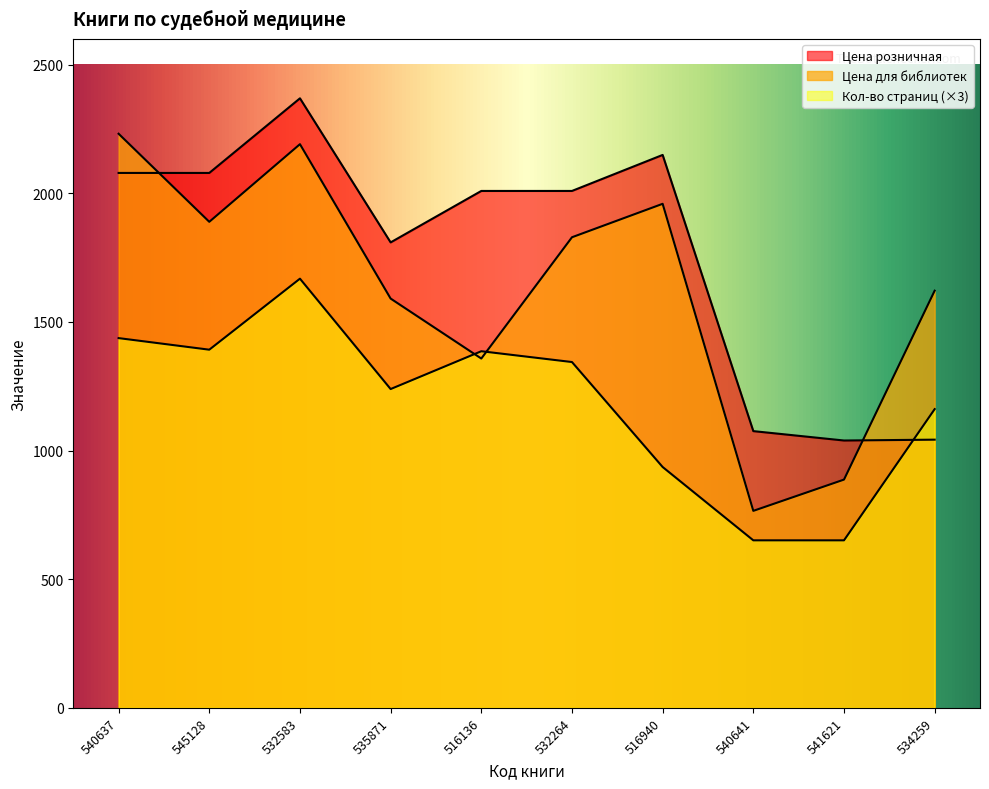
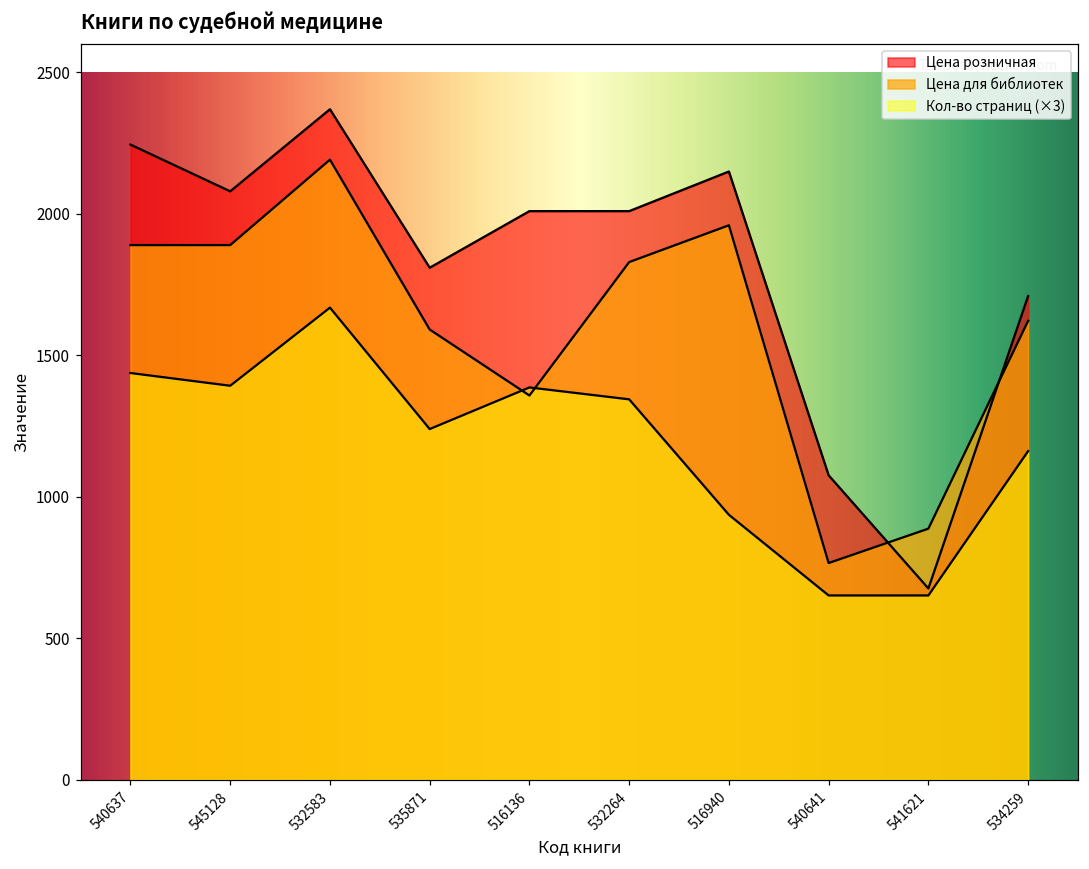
  {
    "Цена розничная": {
-     "540637": 2080,
+     "540637": 2240,
      "545128": 2080,
      "532583": 2370,
      "535871": 1810,
      "516136": 2010,
      "532264": 2010,
      "516940": 2150,
      "540641": 1080,
-     "541621": 1040,
-     "534259": 1040
+     "541621": 680,
+     "534259": 1710
    },
    "Цена для библиотек": {
-     "540637": 2230,
+     "540637": 1890,
      "545128": 1890,
      "532583": 2190,
      "535871": 1590,
      "516136": 1360,
      "532264": 1830,
      "516940": 1960,
      "540641": 770,
      "541621": 890,
      "534259": 1620
    },
    "Кол-во страниц (×3)": {
      "540637": 1440,
      "545128": 1390,
      "532583": 1670,
      "535871": 1240,
      "516136": 1390,
      "532264": 1340,
      "516940": 940,
      "540641": 650,
      "541621": 650,
      "534259": 1160
    }
  }
